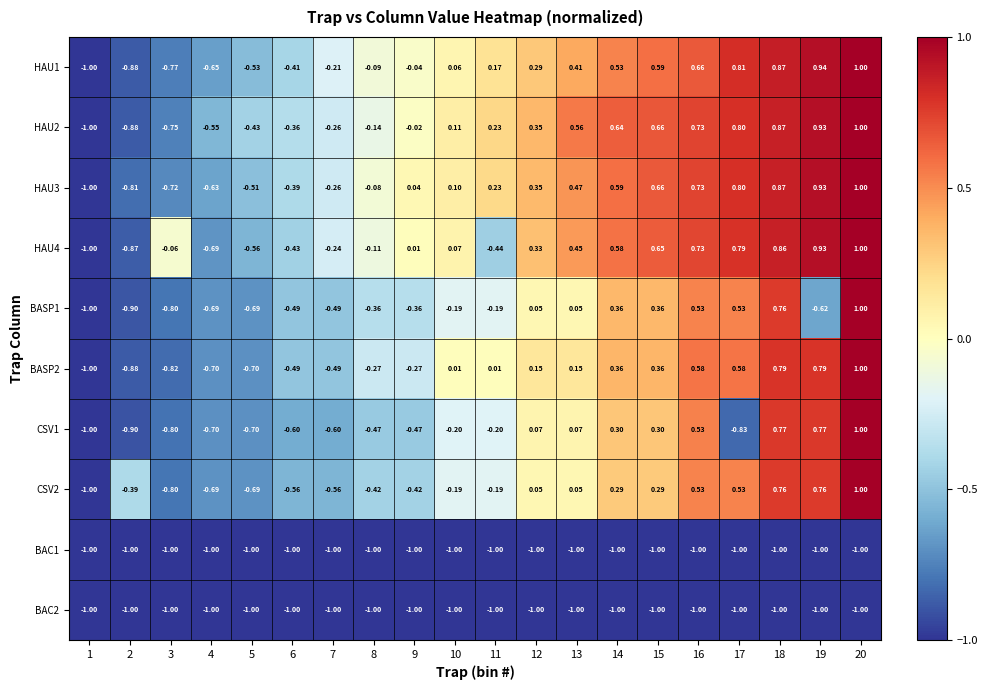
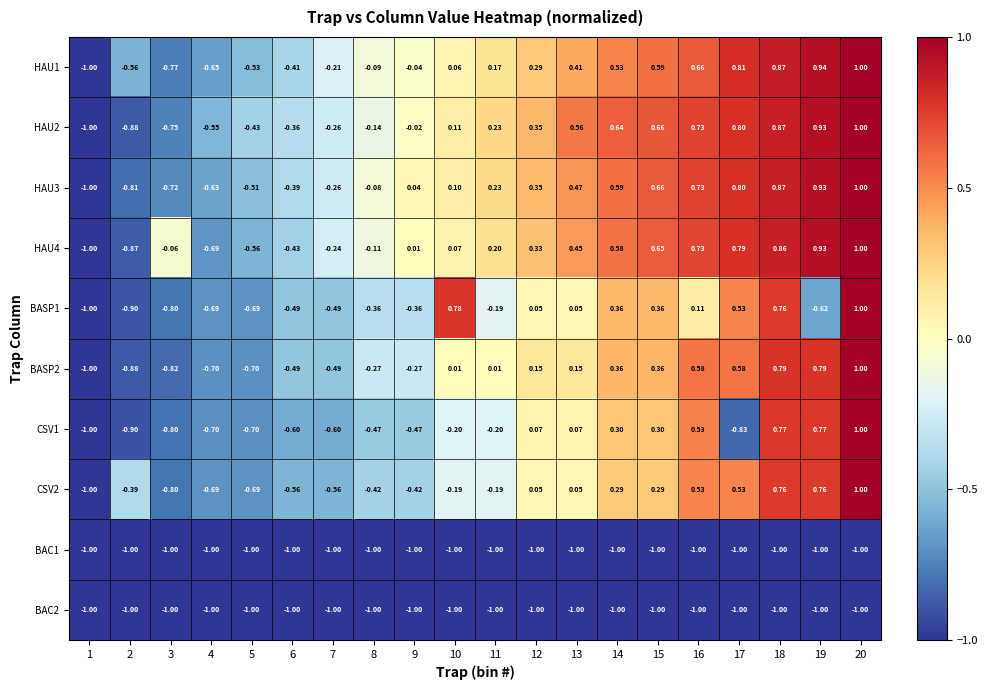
  {
    "HAU1": {
      "1": -1.00,
-     "2": -0.88,
+     "2": -0.56,
      "3": -0.77,
      "4": -0.65,
      "5": -0.53,
      "6": -0.41,
      "7": -0.21,
      "8": -0.09,
      "9": -0.04,
      "10": 0.06,
      "11": 0.17,
      "12": 0.29,
      "13": 0.41,
      "14": 0.53,
      "15": 0.59,
      "16": 0.66,
      "17": 0.81,
      "18": 0.87,
      "19": 0.94,
      "20": 1.00
    },
    "HAU2": {
      "1": -1.00,
      "2": -0.88,
      "3": -0.75,
      "4": -0.55,
      "5": -0.43,
      "6": -0.36,
      "7": -0.26,
      "8": -0.14,
      "9": -0.02,
      "10": 0.11,
      "11": 0.23,
      "12": 0.35,
      "13": 0.56,
      "14": 0.64,
      "15": 0.66,
      "16": 0.73,
      "17": 0.80,
      "18": 0.87,
      "19": 0.93,
      "20": 1.00
    },
    "HAU3": {
      "1": -1.00,
      "2": -0.81,
      "3": -0.72,
      "4": -0.63,
      "5": -0.51,
      "6": -0.39,
      "7": -0.26,
      "8": -0.08,
      "9": 0.04,
      "10": 0.10,
      "11": 0.23,
      "12": 0.35,
      "13": 0.47,
      "14": 0.59,
      "15": 0.66,
      "16": 0.73,
      "17": 0.80,
      "18": 0.87,
      "19": 0.93,
      "20": 1.00
    },
    "HAU4": {
      "1": -1.00,
      "2": -0.87,
      "3": -0.06,
      "4": -0.69,
      "5": -0.56,
      "6": -0.43,
      "7": -0.24,
      "8": -0.11,
      "9": 0.01,
      "10": 0.07,
-     "11": -0.44,
+     "11": 0.20,
      "12": 0.33,
      "13": 0.45,
      "14": 0.58,
      "15": 0.65,
      "16": 0.73,
      "17": 0.79,
      "18": 0.86,
      "19": 0.93,
      "20": 1.00
    },
    "BASP1": {
      "1": -1.00,
      "2": -0.90,
      "3": -0.80,
      "4": -0.69,
      "5": -0.69,
      "6": -0.49,
      "7": -0.49,
      "8": -0.36,
      "9": -0.36,
-     "10": -0.19,
+     "10": 0.78,
      "11": -0.19,
      "12": 0.05,
      "13": 0.05,
      "14": 0.36,
      "15": 0.36,
-     "16": 0.53,
+     "16": 0.11,
      "17": 0.53,
      "18": 0.76,
      "19": -0.62,
      "20": 1.00
    },
    "BASP2": {
      "1": -1.00,
      "2": -0.88,
      "3": -0.82,
      "4": -0.70,
      "5": -0.70,
      "6": -0.49,
      "7": -0.49,
      "8": -0.27,
      "9": -0.27,
      "10": 0.01,
      "11": 0.01,
      "12": 0.15,
      "13": 0.15,
      "14": 0.36,
      "15": 0.36,
      "16": 0.58,
      "17": 0.58,
      "18": 0.79,
      "19": 0.79,
      "20": 1.00
    },
    "CSV1": {
      "1": -1.00,
      "2": -0.90,
      "3": -0.80,
      "4": -0.70,
      "5": -0.70,
      "6": -0.60,
      "7": -0.60,
      "8": -0.47,
      "9": -0.47,
      "10": -0.20,
      "11": -0.20,
      "12": 0.07,
      "13": 0.07,
      "14": 0.30,
      "15": 0.30,
      "16": 0.53,
      "17": -0.83,
      "18": 0.77,
      "19": 0.77,
      "20": 1.00
    },
    "CSV2": {
      "1": -1.00,
      "2": -0.39,
      "3": -0.80,
      "4": -0.69,
      "5": -0.69,
      "6": -0.56,
      "7": -0.56,
      "8": -0.42,
      "9": -0.42,
      "10": -0.19,
      "11": -0.19,
      "12": 0.05,
      "13": 0.05,
      "14": 0.29,
      "15": 0.29,
      "16": 0.53,
      "17": 0.53,
      "18": 0.76,
      "19": 0.76,
      "20": 1.00
    },
    "BAC1": {
      "1": -1.00,
      "2": -1.00,
      "3": -1.00,
      "4": -1.00,
      "5": -1.00,
      "6": -1.00,
      "7": -1.00,
      "8": -1.00,
      "9": -1.00,
      "10": -1.00,
      "11": -1.00,
      "12": -1.00,
      "13": -1.00,
      "14": -1.00,
      "15": -1.00,
      "16": -1.00,
      "17": -1.00,
      "18": -1.00,
      "19": -1.00,
      "20": -1.00
    },
    "BAC2": {
      "1": -1.00,
      "2": -1.00,
      "3": -1.00,
      "4": -1.00,
      "5": -1.00,
      "6": -1.00,
      "7": -1.00,
      "8": -1.00,
      "9": -1.00,
      "10": -1.00,
      "11": -1.00,
      "12": -1.00,
      "13": -1.00,
      "14": -1.00,
      "15": -1.00,
      "16": -1.00,
      "17": -1.00,
      "18": -1.00,
      "19": -1.00,
      "20": -1.00
    }
  }
